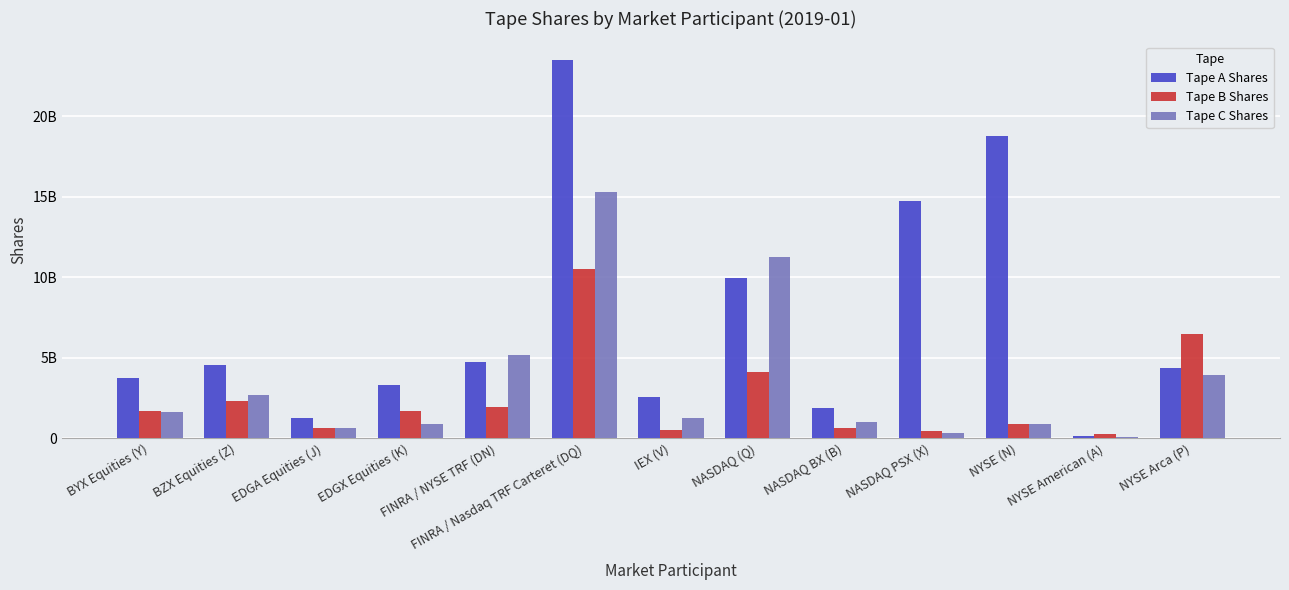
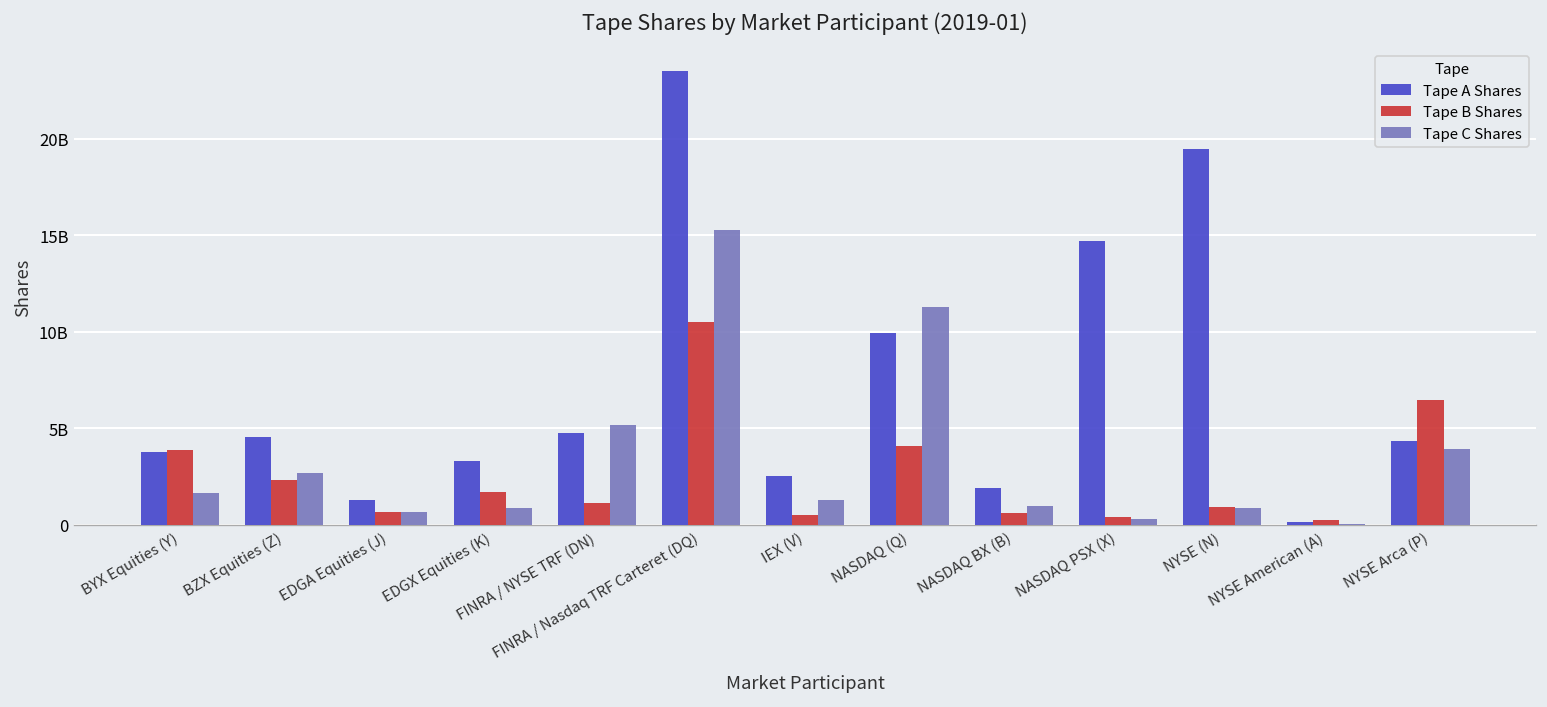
  {
    "Tape A Shares": {
      "BYX Equities (Y)": 3700000000,
      "BZX Equities (Z)": 4600000000,
      "EDGA Equities (J)": 1300000000,
      "EDGX Equities (K)": 3300000000,
      "FINRA / NYSE TRF (DN)": 4700000000,
      "FINRA / Nasdaq TRF Carteret (DQ)": 23500000000,
      "IEX (V)": 2500000000,
      "NASDAQ (Q)": 9900000000,
      "NASDAQ BX (B)": 1900000000,
      "NASDAQ PSX (X)": 14700000000,
-     "NYSE (N)": 18800000000,
+     "NYSE (N)": 19500000000,
      "NYSE Arca (P)": 4300000000
    },
    "Tape B Shares": {
-     "BYX Equities (Y)": 1700000000,
+     "BYX Equities (Y)": 3900000000,
      "BZX Equities (Z)": 2300000000,
      "EDGA Equities (J)": 700000000,
      "EDGX Equities (K)": 1700000000,
-     "FINRA / NYSE TRF (DN)": 1900000000,
+     "FINRA / NYSE TRF (DN)": 1100000000,
      "FINRA / Nasdaq TRF Carteret (DQ)": 10500000000,
      "IEX (V)": 500000000,
      "NASDAQ (Q)": 4100000000,
      "NASDAQ BX (B)": 600000000,
      "NASDAQ PSX (X)": 400000000,
      "NYSE (N)": 900000000,
      "NYSE American (A)": 200000000,
      "NYSE Arca (P)": 6500000000
    },
    "Tape C Shares": {
      "BYX Equities (Y)": 1600000000,
      "BZX Equities (Z)": 2700000000,
      "EDGA Equities (J)": 700000000,
      "EDGX Equities (K)": 900000000,
      "FINRA / NYSE TRF (DN)": 5200000000,
      "FINRA / Nasdaq TRF Carteret (DQ)": 15300000000,
      "IEX (V)": 1300000000,
      "NASDAQ (Q)": 11300000000,
      "NASDAQ BX (B)": 1000000000,
      "NASDAQ PSX (X)": 300000000,
      "NYSE (N)": 900000000,
      "NYSE Arca (P)": 3900000000
    }
  }
